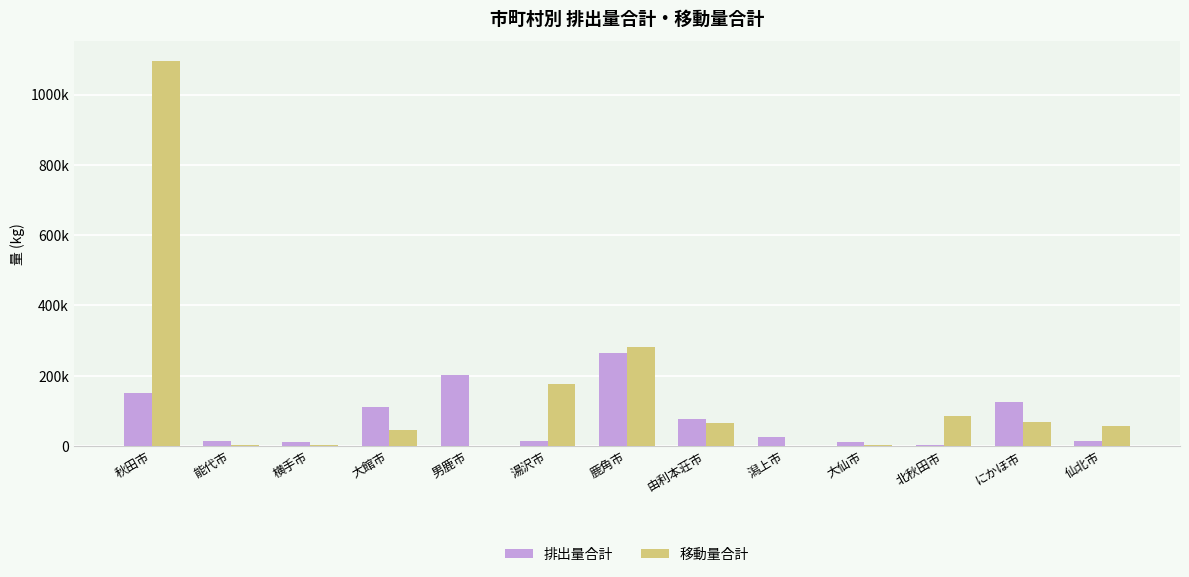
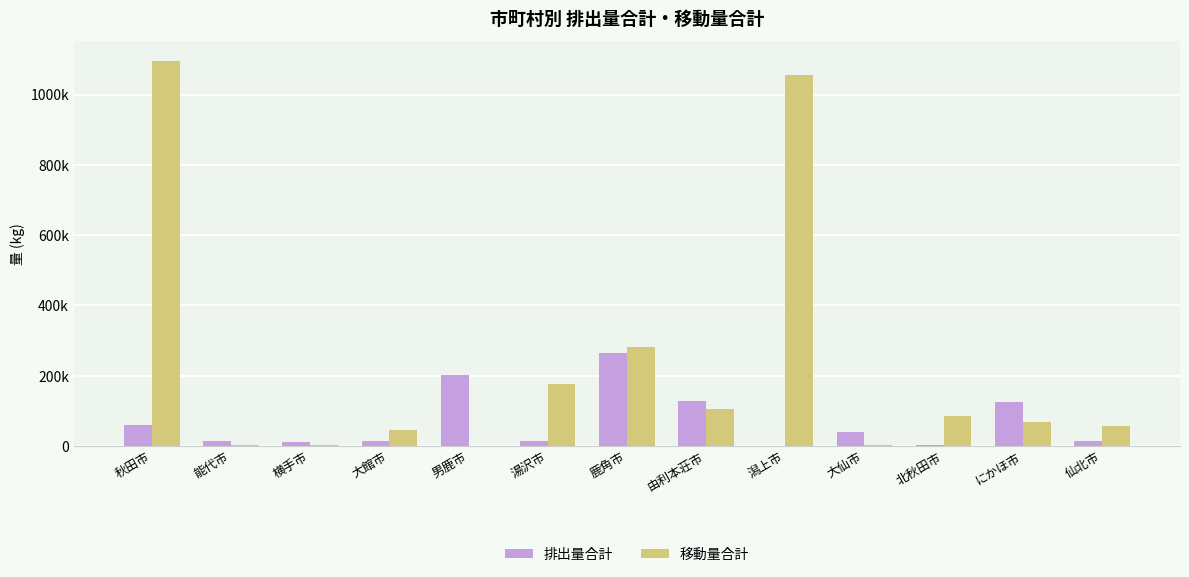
  {
    "排出量合計": {
-     "秋田市": 150000,
+     "秋田市": 60000,
      "能代市": 10000,
      "横手市": 10000,
-     "大館市": 110000,
+     "大館市": 10000,
      "男鹿市": 200000,
      "湯沢市": 10000,
      "鹿角市": 260000,
-     "由利本荘市": 80000,
-     "潟上市": 30000,
-     "大仙市": 10000,
+     "由利本荘市": 130000,
+     "潟上市": 0,
+     "大仙市": 40000,
      "にかほ市": 130000,
      "仙北市": 10000
    },
    "移動量合計": {
      "秋田市": 1100000,
      "大館市": 40000,
      "湯沢市": 180000,
      "鹿角市": 280000,
-     "由利本荘市": 70000,
-     "潟上市": 0,
+     "由利本荘市": 100000,
+     "潟上市": 1060000,
      "北秋田市": 80000,
      "にかほ市": 70000,
      "仙北市": 60000
    }
  }
